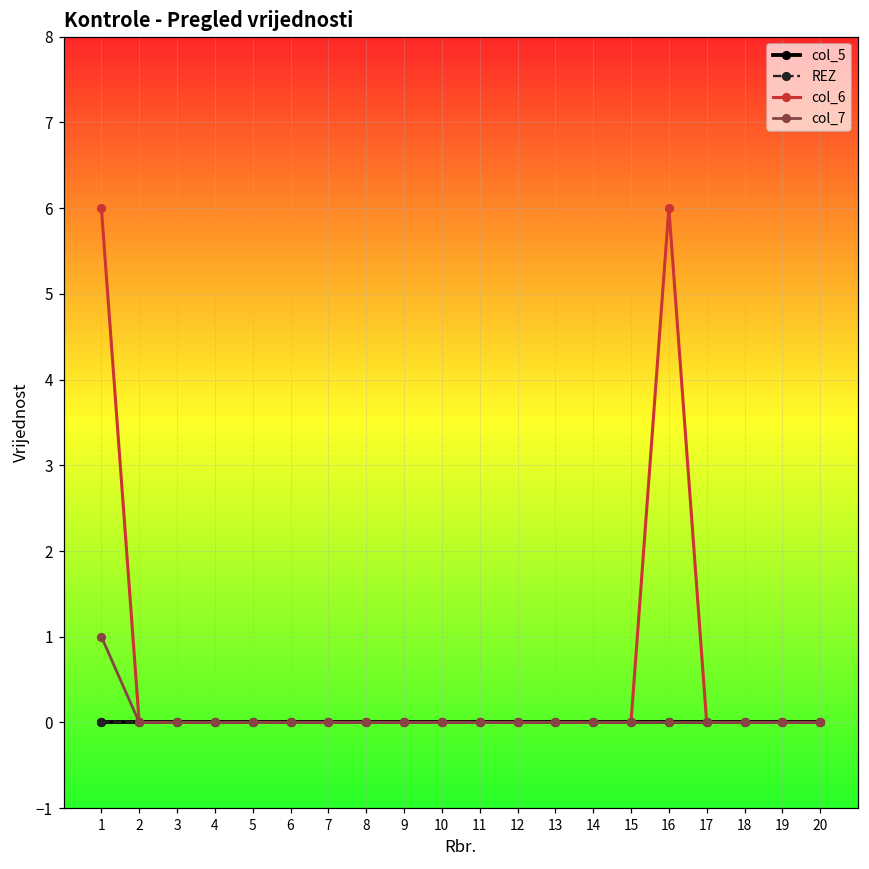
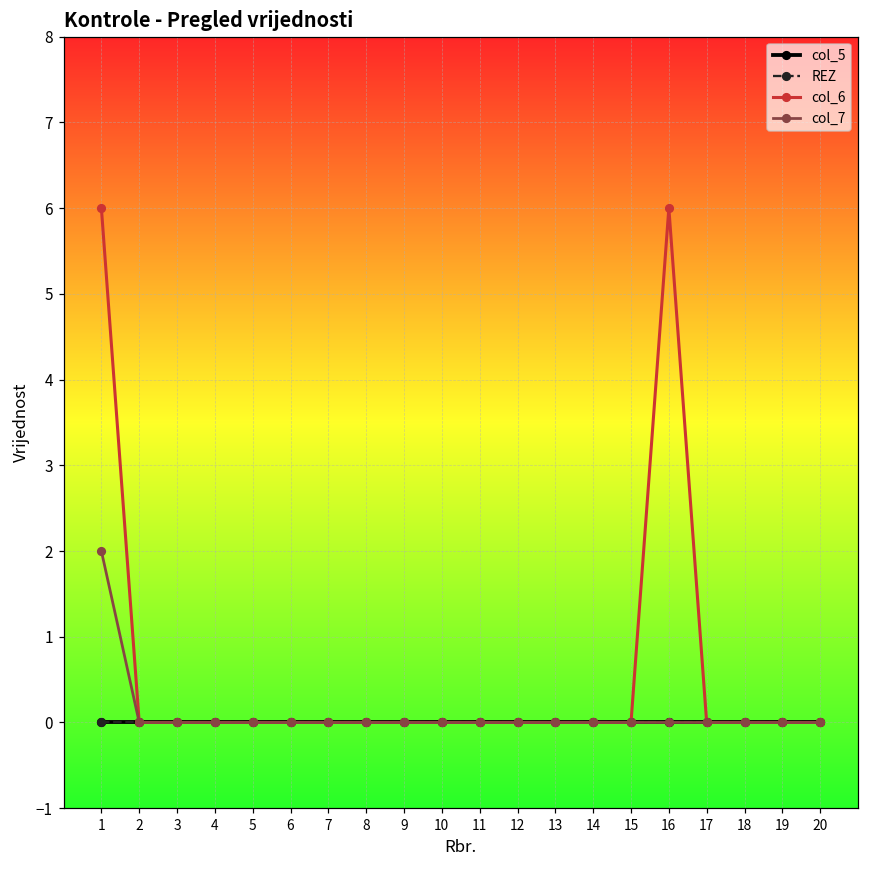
  {
    "REZ": {
      "1": 0
    },
    "col_6": {
      "1": 6,
      "16": 6
    },
    "col_7": {
-     "1": 1
+     "1": 2
    }
  }
